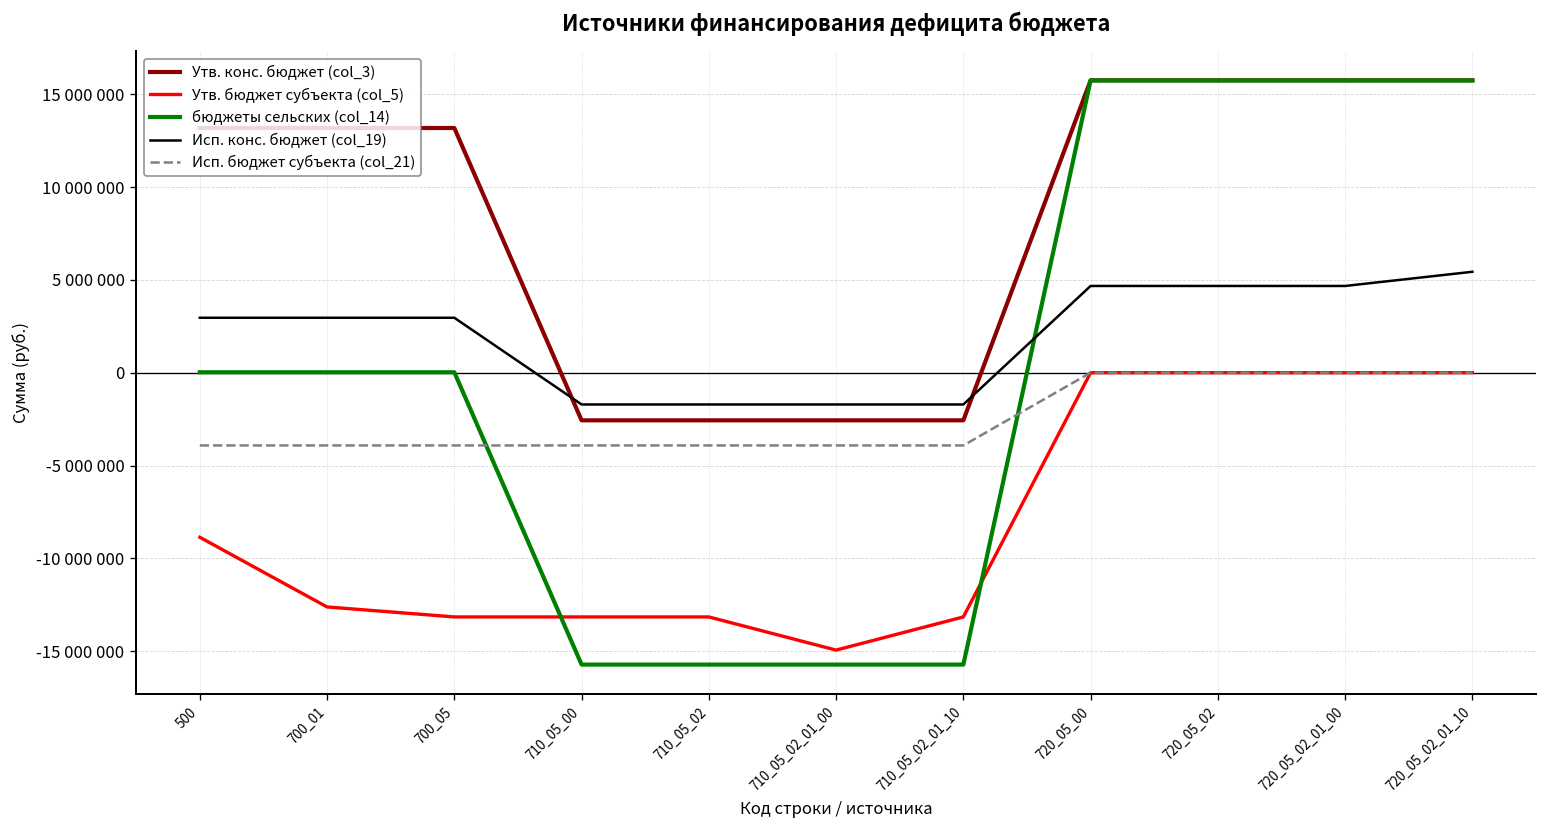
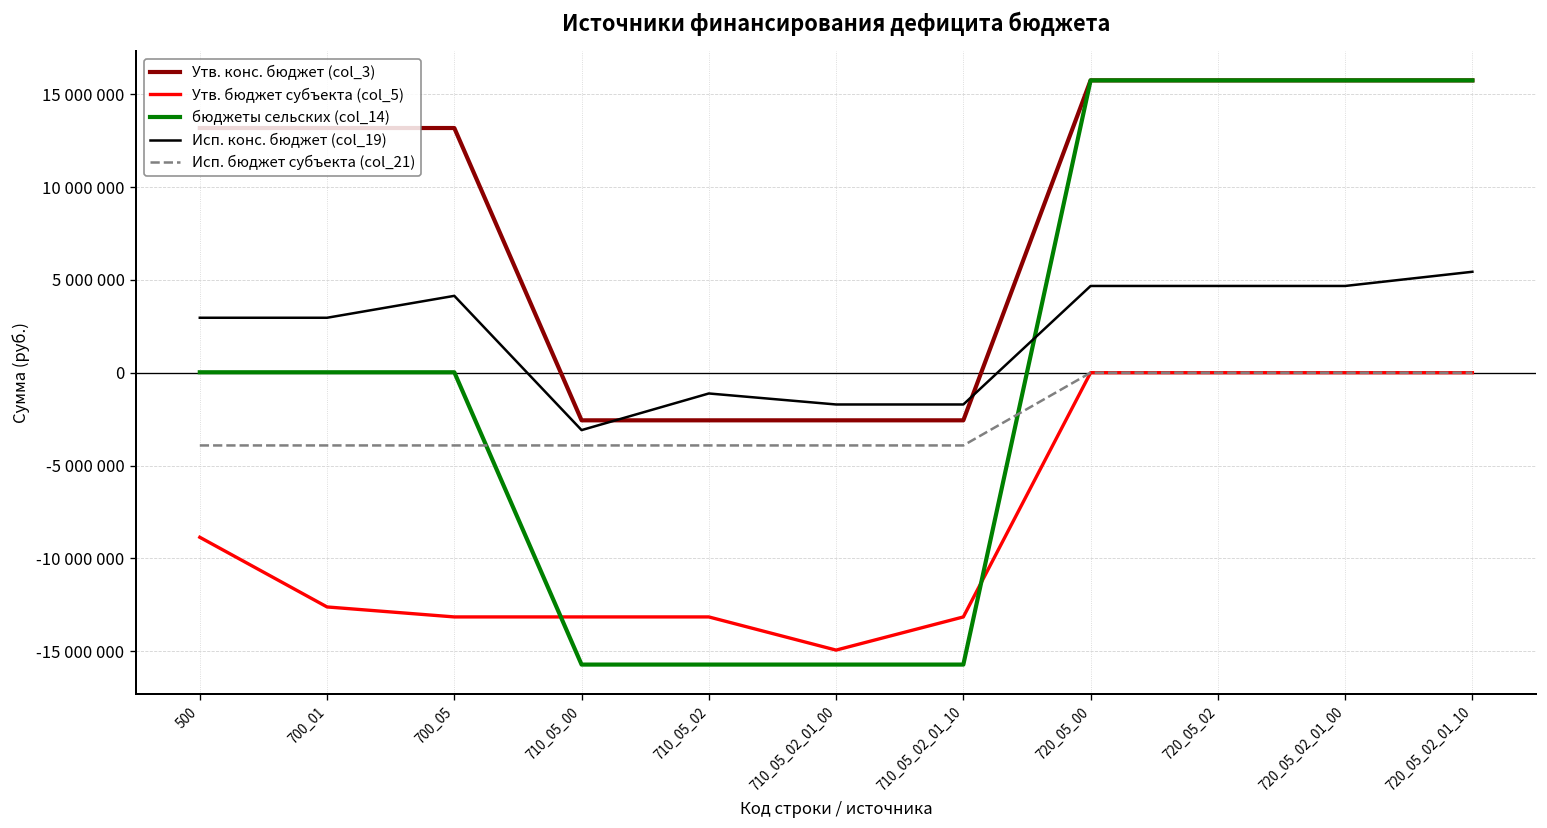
  {
    "Утв. конс. бюджет (col_3)": {
      "700_05": 13200000,
      "710_05_00": -2600000,
      "710_05_02": -2600000,
      "710_05_02_01_00": -2600000,
      "710_05_02_01_10": -2600000
    },
    "Утв. бюджет субъекта (col_5)": {
      "500": -8900000,
      "700_01": -12600000,
      "700_05": -13200000,
      "710_05_00": -13200000,
      "710_05_02": -13200000,
      "710_05_02_01_00": -14900000,
      "710_05_02_01_10": -13200000
    },
    "бюджеты сельских (col_14)": {
      "500": 0,
      "700_01": 0,
      "700_05": 0,
      "710_05_00": -15700000,
      "710_05_02": -15700000,
      "710_05_02_01_00": -15700000,
      "710_05_02_01_10": -15700000
    },
    "Исп. конс. бюджет (col_19)": {
      "500": 3000000,
      "700_01": 3000000,
-     "700_05": 3000000,
-     "710_05_00": -1700000,
-     "710_05_02": -1700000,
+     "700_05": 4100000,
+     "710_05_00": -3100000,
+     "710_05_02": -1100000,
      "710_05_02_01_00": -1700000,
      "710_05_02_01_10": -1700000,
      "720_05_00": 4700000,
      "720_05_02": 4700000,
      "720_05_02_01_00": 4700000,
      "720_05_02_01_10": 5400000
    },
    "Исп. бюджет субъекта (col_21)": {
      "500": -3900000,
      "700_01": -3900000,
      "700_05": -3900000,
      "710_05_00": -3900000,
      "710_05_02": -3900000,
      "710_05_02_01_00": -3900000,
      "710_05_02_01_10": -3900000
    }
  }
